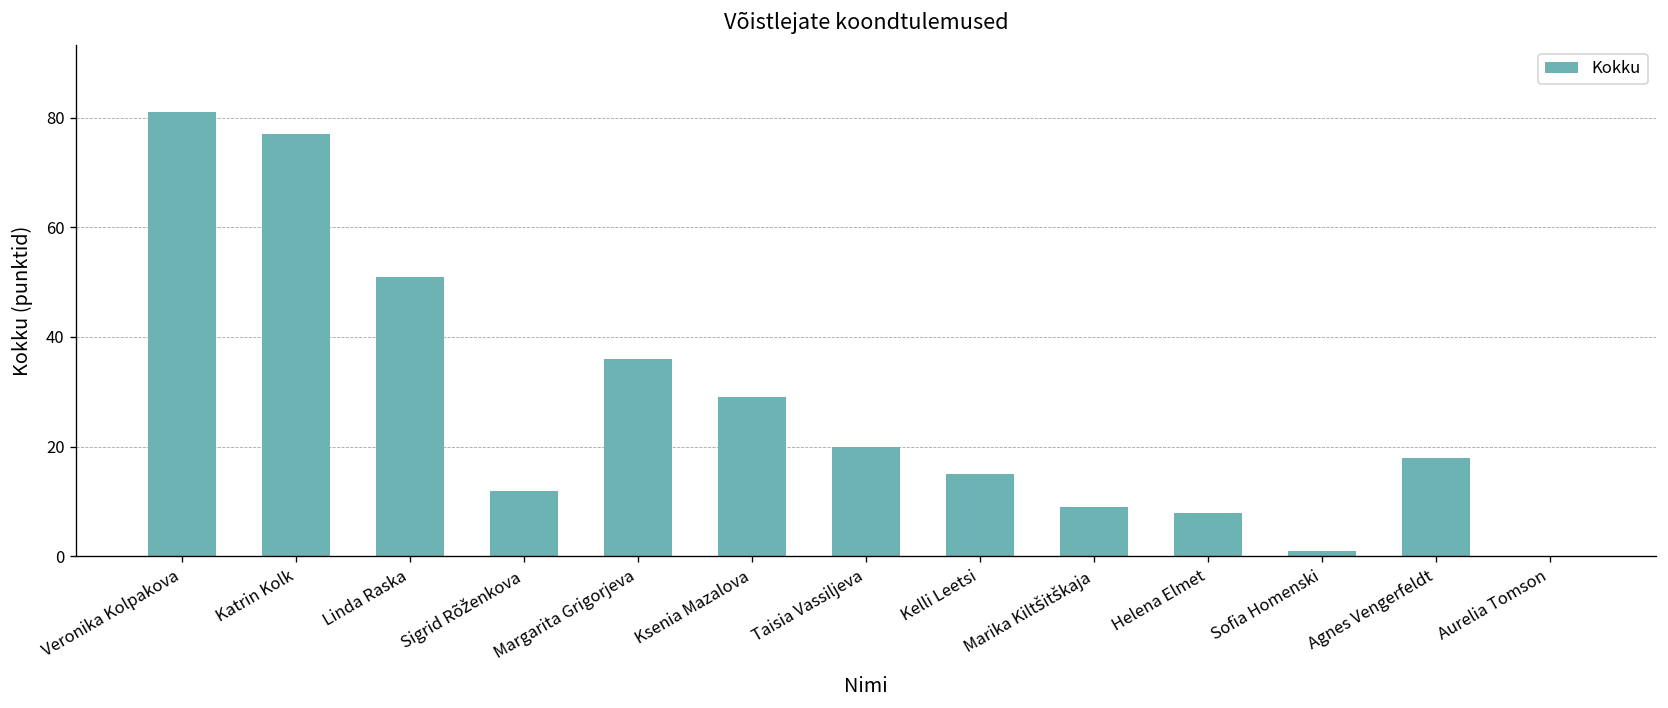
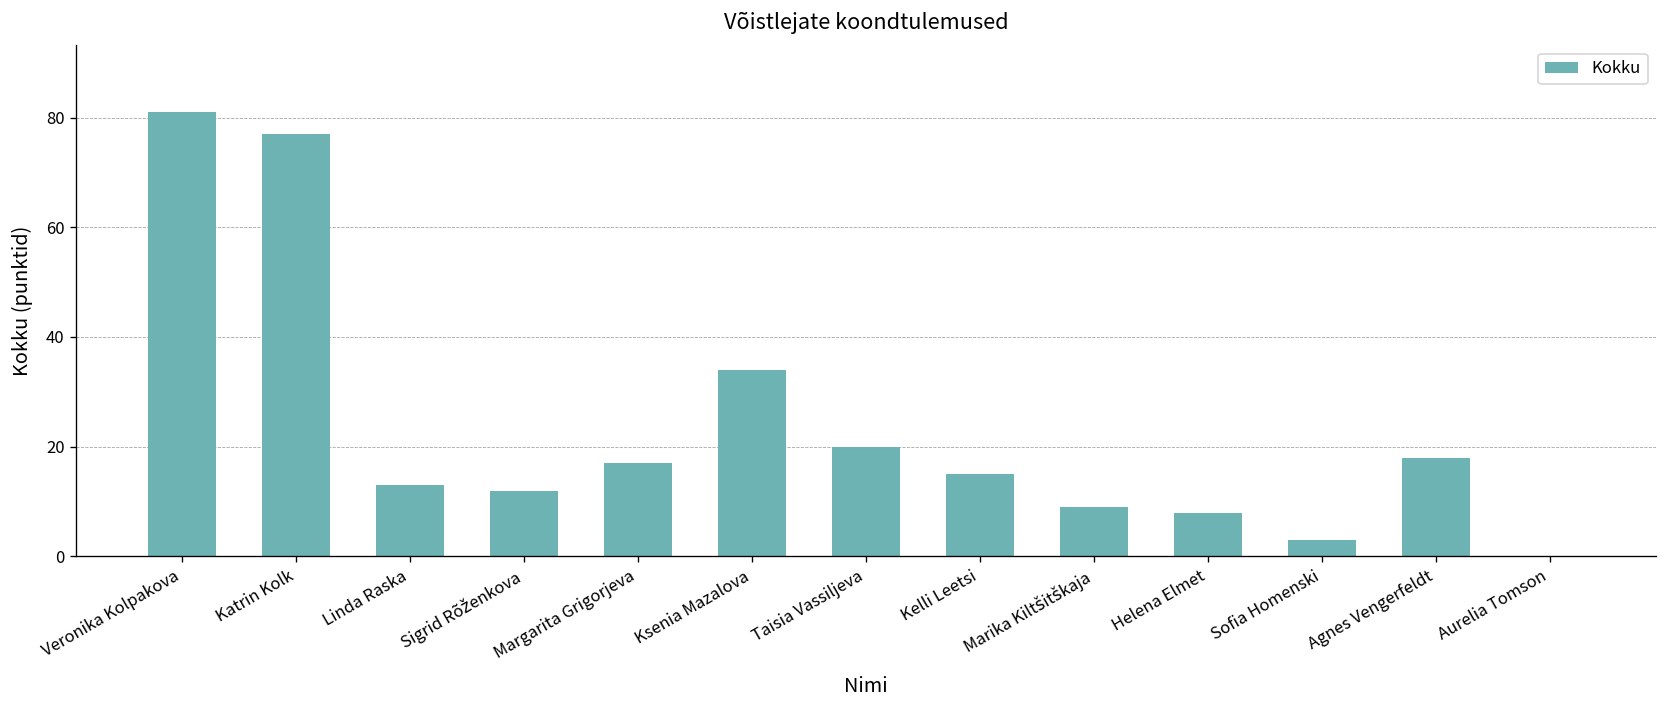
  {
    "Veronika Kolpakova": 81,
    "Katrin Kolk": 77,
-   "Linda Raska": 51,
+   "Linda Raska": 13,
    "Sigrid Rõženkova": 12,
-   "Margarita Grigorjeva": 36,
-   "Ksenia Mazalova": 29,
+   "Margarita Grigorjeva": 17,
+   "Ksenia Mazalova": 34,
    "Taisia Vassiljeva": 20,
    "Kelli Leetsi": 15,
    "Marika Kiltšitškaja": 9,
    "Helena Elmet": 8,
-   "Sofia Homenski": 1,
+   "Sofia Homenski": 3,
    "Agnes Vengerfeldt": 18,
    "Aurelia Tomson": 0
  }
